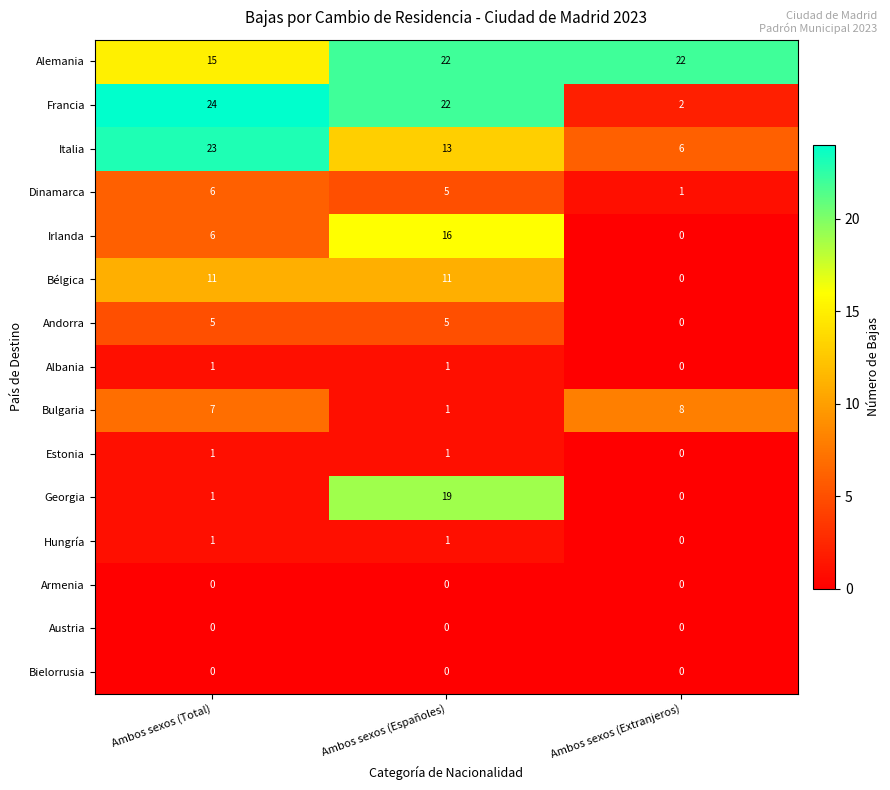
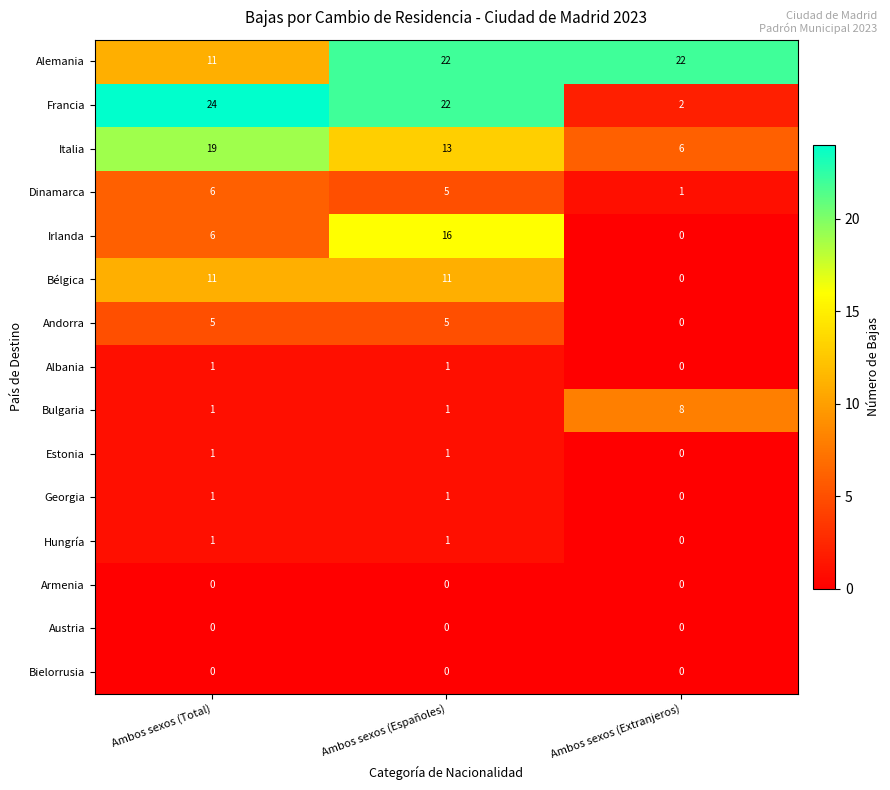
  {
    "Alemania": {
-     "Ambos sexos (Total)": 15,
+     "Ambos sexos (Total)": 11,
      "Ambos sexos (Españoles)": 22,
      "Ambos sexos (Extranjeros)": 22
    },
    "Francia": {
      "Ambos sexos (Total)": 24,
      "Ambos sexos (Españoles)": 22,
      "Ambos sexos (Extranjeros)": 2
    },
    "Italia": {
-     "Ambos sexos (Total)": 23,
+     "Ambos sexos (Total)": 19,
      "Ambos sexos (Españoles)": 13,
      "Ambos sexos (Extranjeros)": 6
    },
    "Dinamarca": {
      "Ambos sexos (Total)": 6,
      "Ambos sexos (Españoles)": 5,
      "Ambos sexos (Extranjeros)": 1
    },
    "Irlanda": {
      "Ambos sexos (Total)": 6,
      "Ambos sexos (Españoles)": 16,
      "Ambos sexos (Extranjeros)": 0
    },
    "Bélgica": {
      "Ambos sexos (Total)": 11,
      "Ambos sexos (Españoles)": 11,
      "Ambos sexos (Extranjeros)": 0
    },
    "Andorra": {
      "Ambos sexos (Total)": 5,
      "Ambos sexos (Españoles)": 5,
      "Ambos sexos (Extranjeros)": 0
    },
    "Albania": {
      "Ambos sexos (Total)": 1,
      "Ambos sexos (Españoles)": 1,
      "Ambos sexos (Extranjeros)": 0
    },
    "Bulgaria": {
-     "Ambos sexos (Total)": 7,
+     "Ambos sexos (Total)": 1,
      "Ambos sexos (Españoles)": 1,
      "Ambos sexos (Extranjeros)": 8
    },
    "Estonia": {
      "Ambos sexos (Total)": 1,
      "Ambos sexos (Españoles)": 1,
      "Ambos sexos (Extranjeros)": 0
    },
    "Georgia": {
      "Ambos sexos (Total)": 1,
-     "Ambos sexos (Españoles)": 19,
+     "Ambos sexos (Españoles)": 1,
      "Ambos sexos (Extranjeros)": 0
    },
    "Hungría": {
      "Ambos sexos (Total)": 1,
      "Ambos sexos (Españoles)": 1,
      "Ambos sexos (Extranjeros)": 0
    },
    "Armenia": {
      "Ambos sexos (Total)": 0,
      "Ambos sexos (Españoles)": 0,
      "Ambos sexos (Extranjeros)": 0
    },
    "Austria": {
      "Ambos sexos (Total)": 0,
      "Ambos sexos (Españoles)": 0,
      "Ambos sexos (Extranjeros)": 0
    },
    "Bielorrusia": {
      "Ambos sexos (Total)": 0,
      "Ambos sexos (Españoles)": 0,
      "Ambos sexos (Extranjeros)": 0
    }
  }
